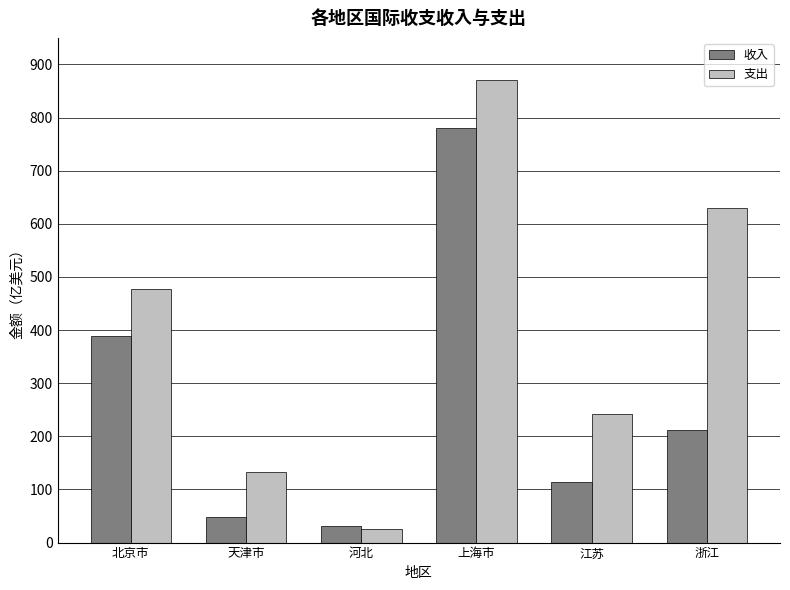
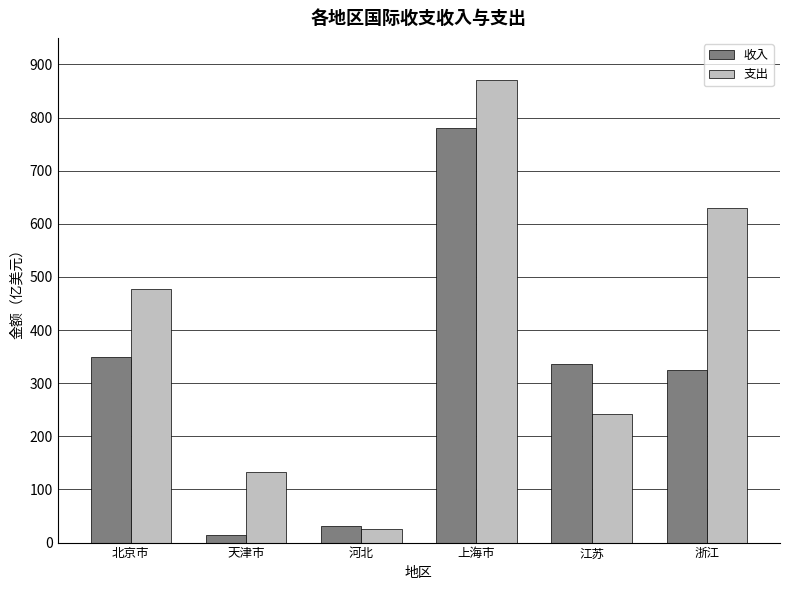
  {
    "收入": {
-     "北京市": 390,
-     "天津市": 50,
+     "北京市": 350,
+     "天津市": 20,
      "河北": 30,
      "上海市": 780,
-     "江苏": 110,
-     "浙江": 210
+     "江苏": 340,
+     "浙江": 320
    },
    "支出": {
      "北京市": 480,
      "天津市": 130,
      "河北": 30,
      "上海市": 870,
      "江苏": 240,
      "浙江": 630
    }
  }
